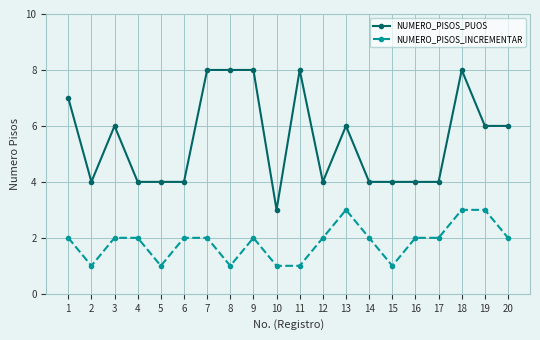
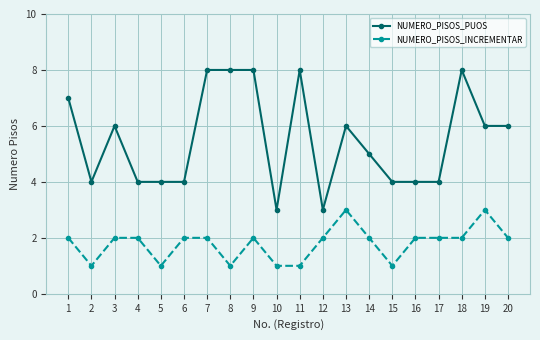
  {
    "NUMERO_PISOS_PUOS": {
      "1": 7,
      "2": 4,
      "3": 6,
      "4": 4,
      "5": 4,
      "6": 4,
      "7": 8,
      "8": 8,
      "9": 8,
      "10": 3,
      "11": 8,
-     "12": 4,
+     "12": 3,
      "13": 6,
-     "14": 4,
+     "14": 5,
      "15": 4,
      "16": 4,
      "17": 4,
      "18": 8,
      "19": 6,
      "20": 6
    },
    "NUMERO_PISOS_INCREMENTAR": {
      "1": 2,
      "2": 1,
      "3": 2,
      "4": 2,
      "5": 1,
      "6": 2,
      "7": 2,
      "8": 1,
      "9": 2,
      "10": 1,
      "11": 1,
      "12": 2,
      "13": 3,
      "14": 2,
      "15": 1,
      "16": 2,
      "17": 2,
-     "18": 3,
+     "18": 2,
      "19": 3,
      "20": 2
    }
  }
